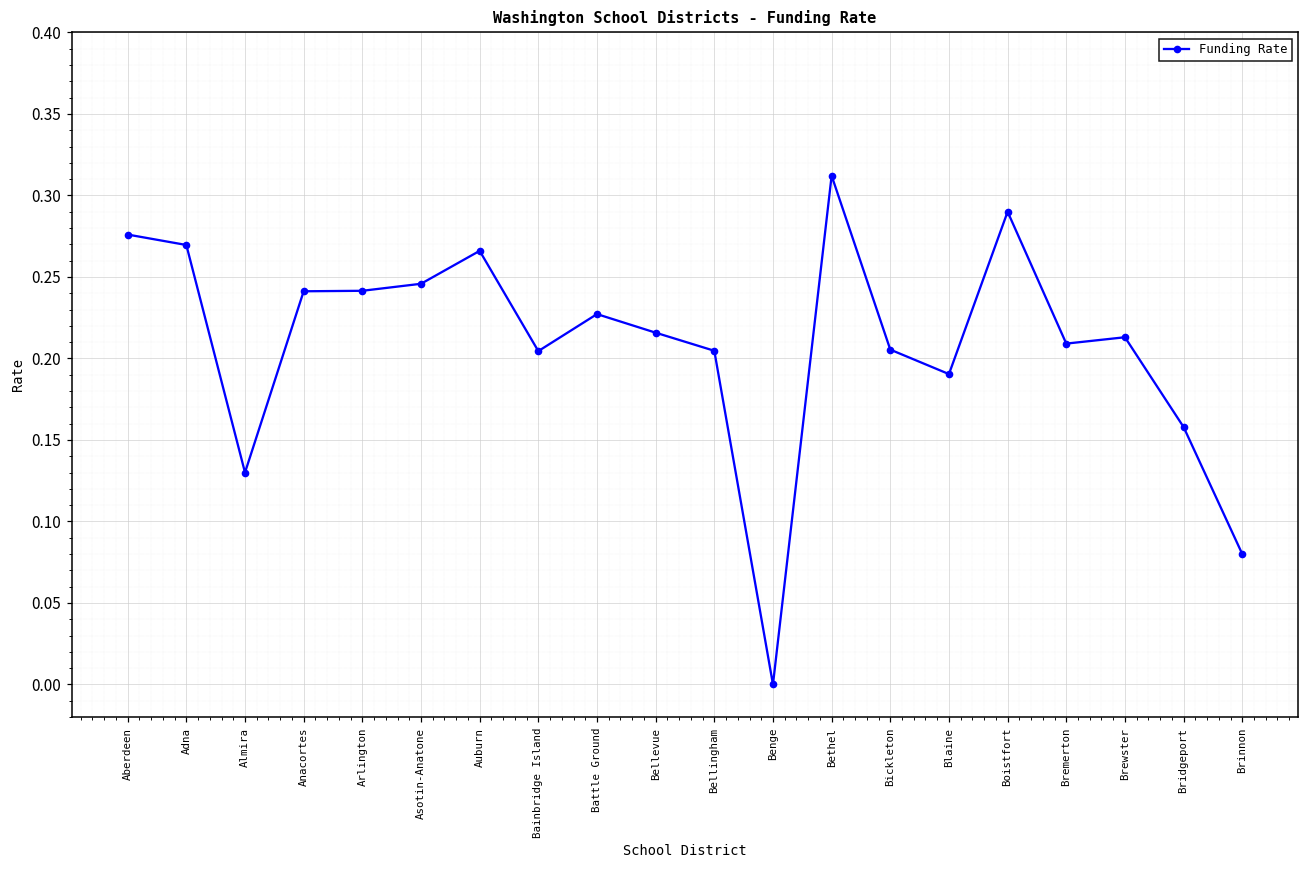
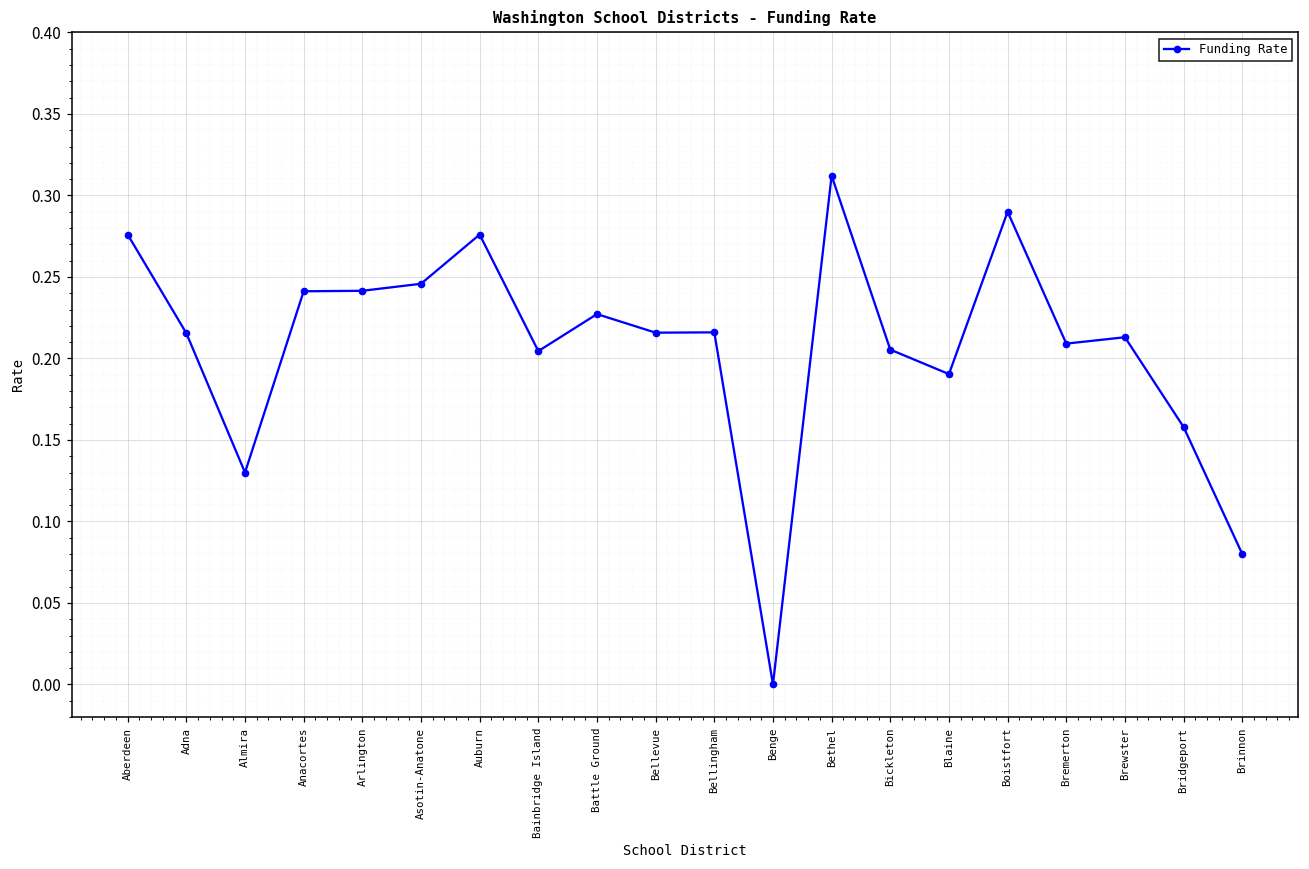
  {
    "Aberdeen": 0.276,
-   "Adna": 0.270,
+   "Adna": 0.216,
    "Almira": 0.130,
    "Anacortes": 0.241,
    "Arlington": 0.242,
    "Asotin-Anatone": 0.246,
-   "Auburn": 0.266,
+   "Auburn": 0.276,
    "Bainbridge Island": 0.205,
    "Battle Ground": 0.227,
    "Bellevue": 0.216,
-   "Bellingham": 0.205,
+   "Bellingham": 0.216,
    "Benge": 0.000,
    "Bethel": 0.312,
    "Bickleton": 0.205,
    "Blaine": 0.190,
    "Boistfort": 0.290,
    "Bremerton": 0.209,
    "Brewster": 0.213,
    "Bridgeport": 0.158,
    "Brinnon": 0.080
  }
